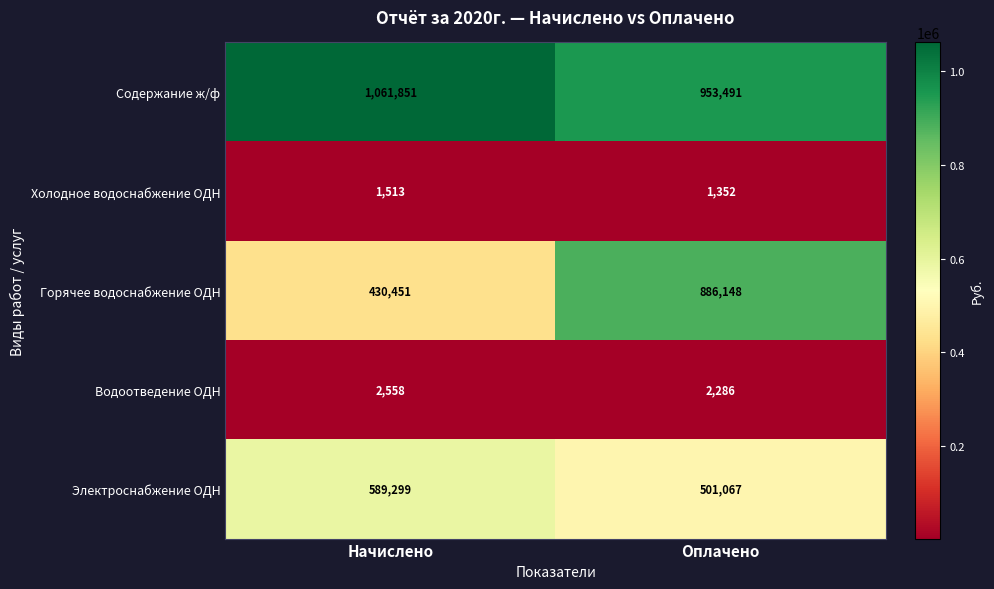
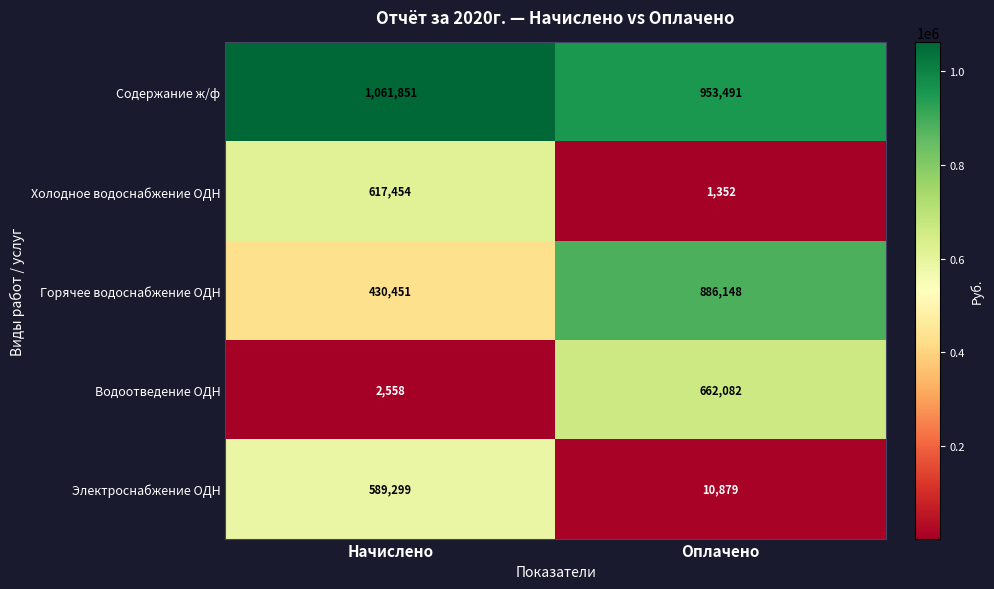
  {
    "Содержание ж/ф": {
      "Начислено": "1,061,851",
      "Оплачено": "953,491"
    },
    "Холодное водоснабжение ОДН": {
-     "Начислено": "1,513",
+     "Начислено": "617,454",
      "Оплачено": "1,352"
    },
    "Горячее водоснабжение ОДН": {
      "Начислено": "430,451",
      "Оплачено": "886,148"
    },
    "Водоотведение ОДН": {
      "Начислено": "2,558",
-     "Оплачено": "2,286"
+     "Оплачено": "662,082"
    },
    "Электроснабжение ОДН": {
      "Начислено": "589,299",
-     "Оплачено": "501,067"
+     "Оплачено": "10,879"
    }
  }
